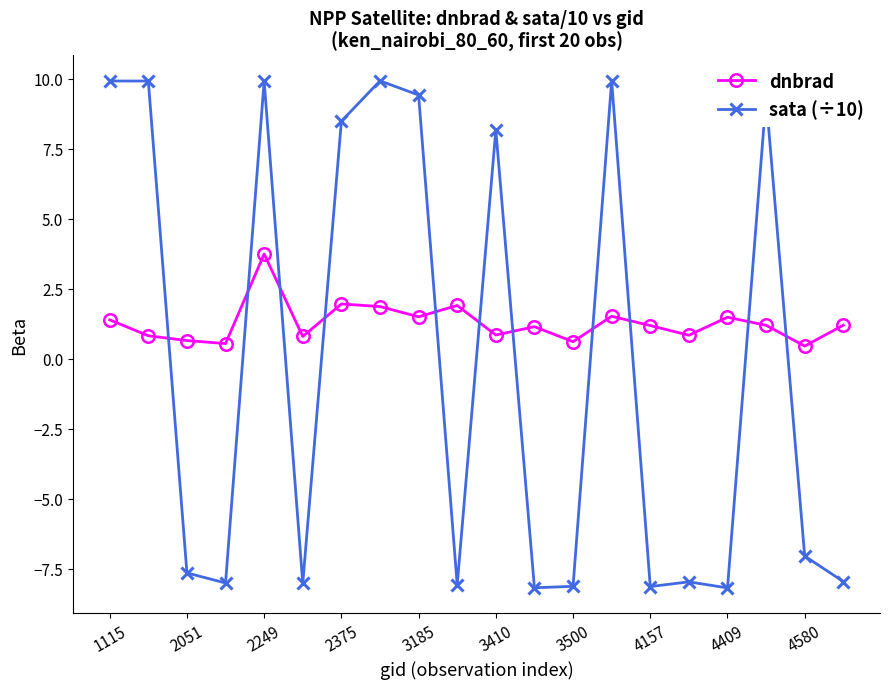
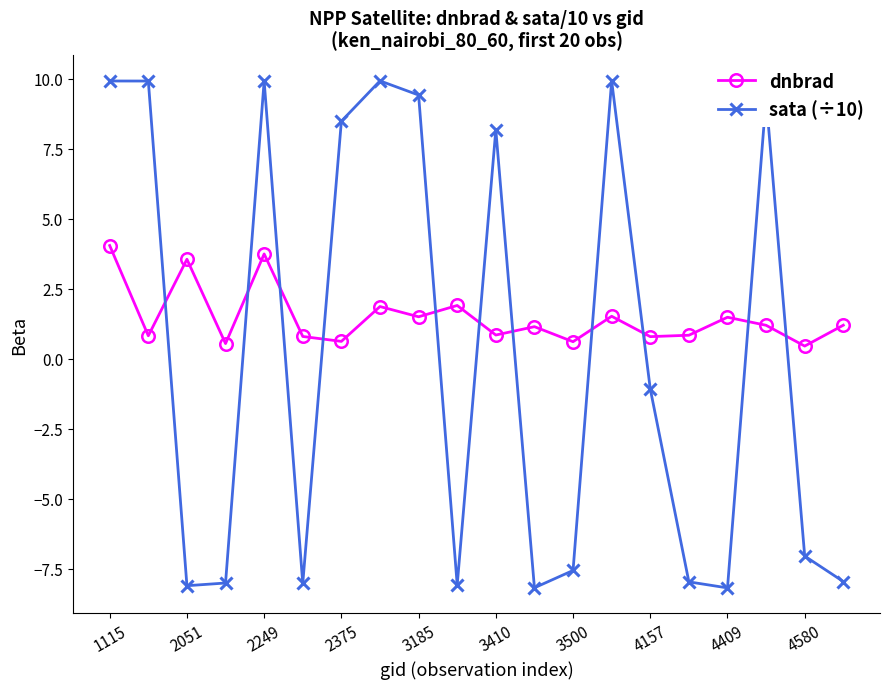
  {
    "dnbrad": {
-     "1115": 1.4,
-     "2051": 0.6,
+     "1115": 4.0,
+     "2051": 3.6,
      "2249": 3.7,
-     "2375": 2.0,
+     "2375": 0.6,
      "3185": 1.5,
      "3410": 0.8,
      "3500": 0.6,
-     "4157": 1.2,
+     "4157": 0.8,
      "4409": 1.5,
      "4580": 0.5
    },
    "sata (÷10)": {
      "1115": 9.9,
-     "2051": -7.6,
+     "2051": -8.1,
      "2249": 9.9,
      "2375": 8.5,
      "3185": 9.4,
      "3410": 8.2,
-     "3500": -8.1,
-     "4157": -8.1,
+     "3500": -7.6,
+     "4157": -1.1,
      "4409": -8.2,
      "4580": -7.0
    }
  }
